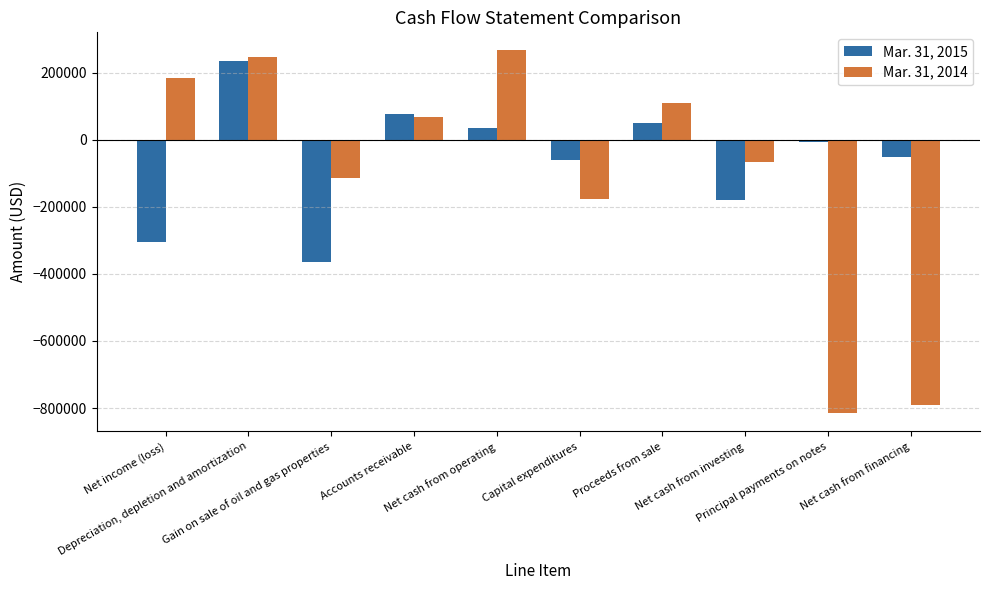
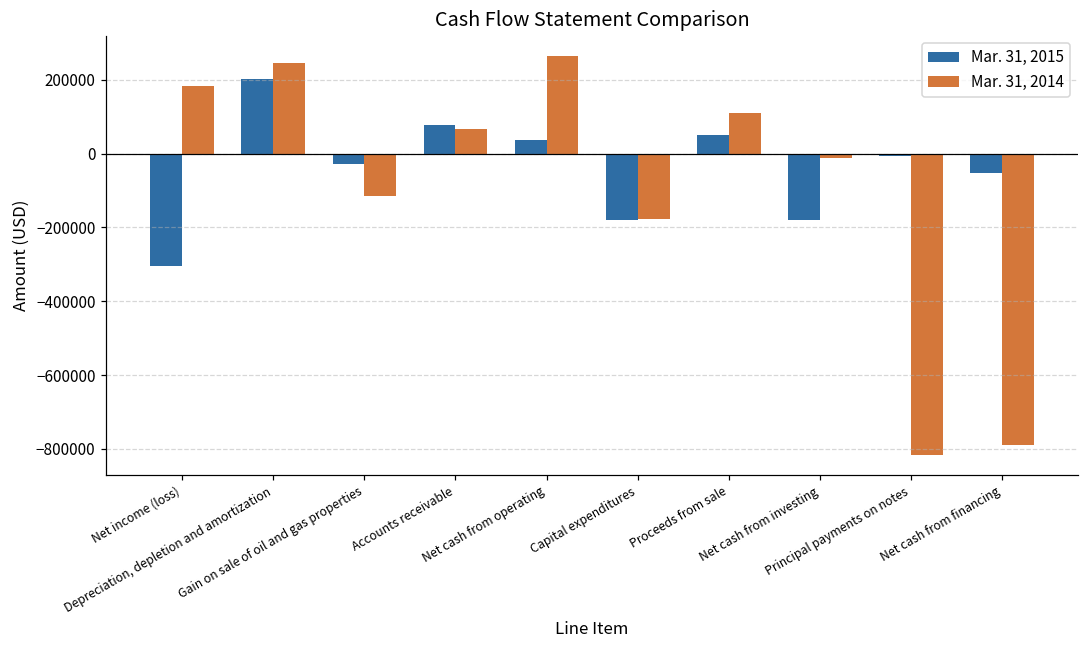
  {
    "Mar. 31, 2015": {
      "Net income (loss)": -300000,
-     "Depreciation, depletion and amortization": 230000,
-     "Gain on sale of oil and gas properties": -360000,
+     "Depreciation, depletion and amortization": 200000,
+     "Gain on sale of oil and gas properties": -30000,
      "Accounts receivable": 80000,
      "Net cash from operating": 40000,
-     "Capital expenditures": -60000,
+     "Capital expenditures": -180000,
      "Proceeds from sale": 50000,
      "Net cash from investing": -180000,
      "Net cash from financing": -50000
    },
    "Mar. 31, 2014": {
      "Net income (loss)": 180000,
      "Depreciation, depletion and amortization": 250000,
      "Gain on sale of oil and gas properties": -110000,
      "Accounts receivable": 70000,
      "Net cash from operating": 270000,
      "Capital expenditures": -180000,
      "Proceeds from sale": 110000,
-     "Net cash from investing": -70000,
+     "Net cash from investing": -10000,
      "Principal payments on notes": -820000,
      "Net cash from financing": -790000
    }
  }
